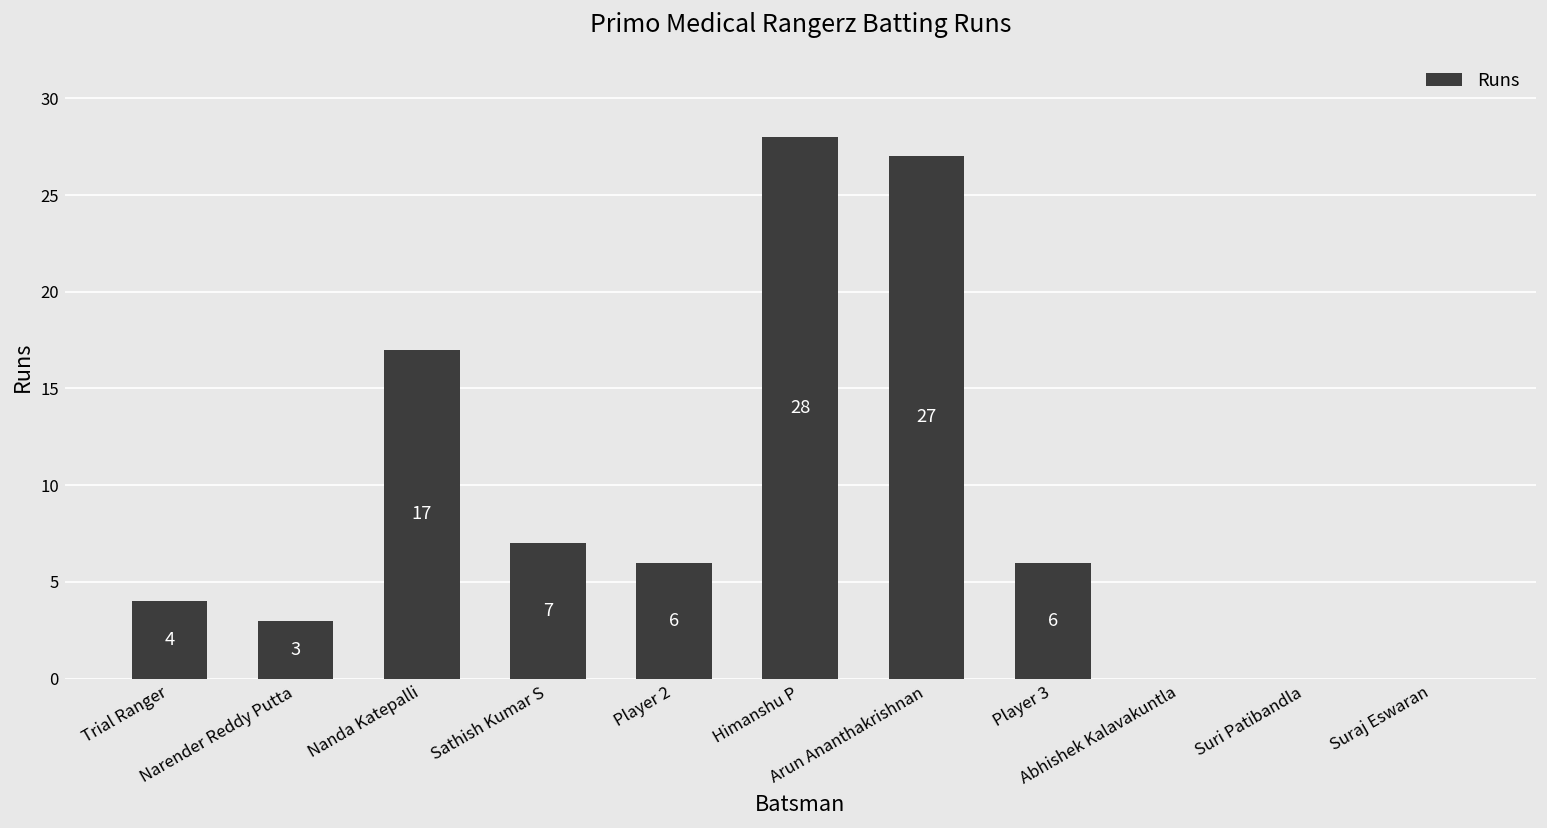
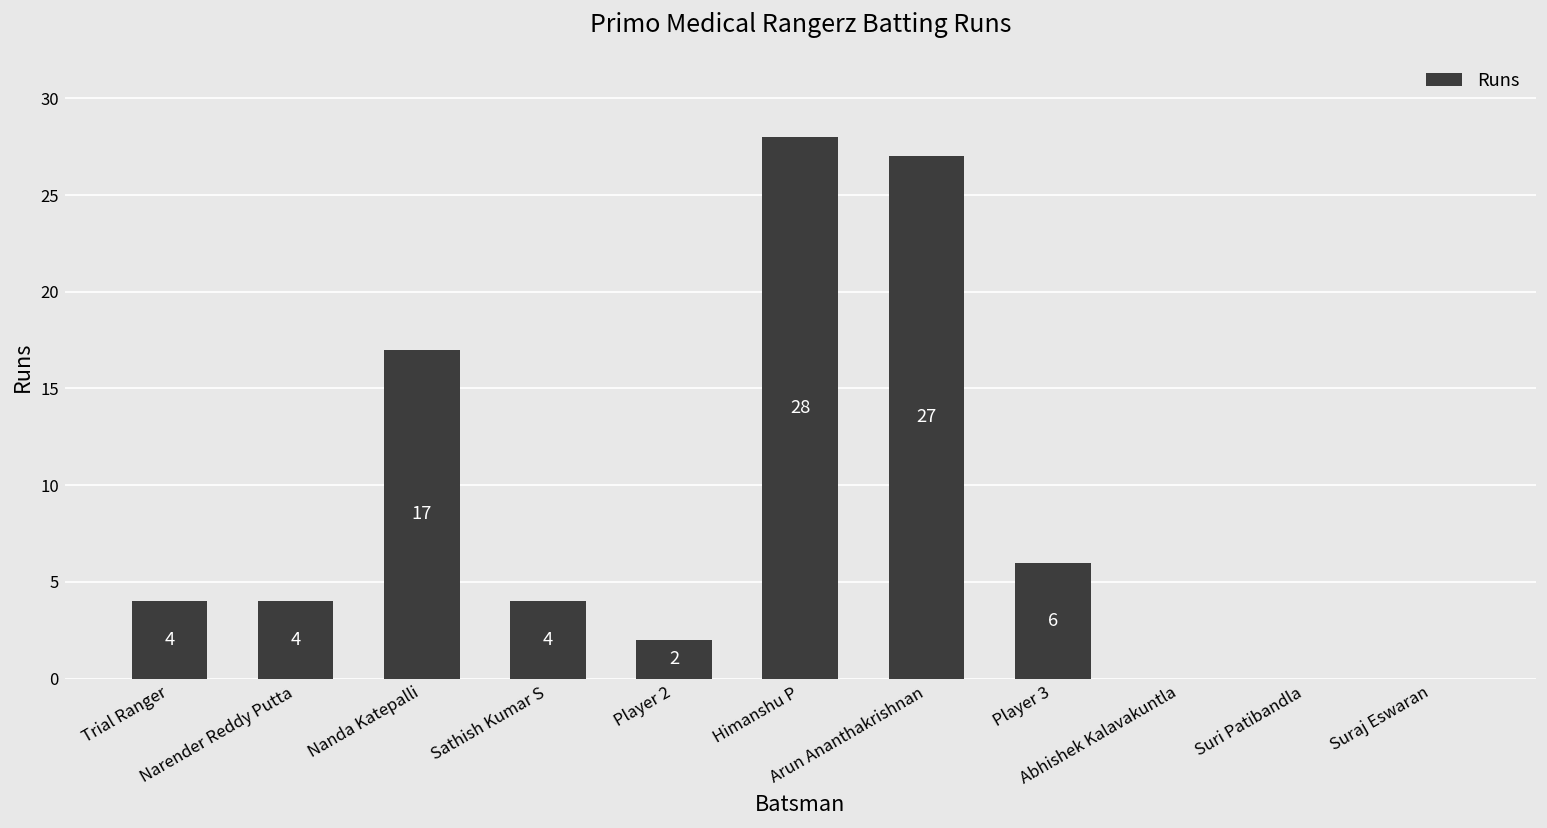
  {
    "Trial Ranger": 4,
-   "Narender Reddy Putta": 3,
+   "Narender Reddy Putta": 4,
    "Nanda Katepalli": 17,
-   "Sathish Kumar S": 7,
-   "Player 2": 6,
+   "Sathish Kumar S": 4,
+   "Player 2": 2,
    "Himanshu P": 28,
    "Arun Ananthakrishnan": 27,
    "Player 3": 6
  }
